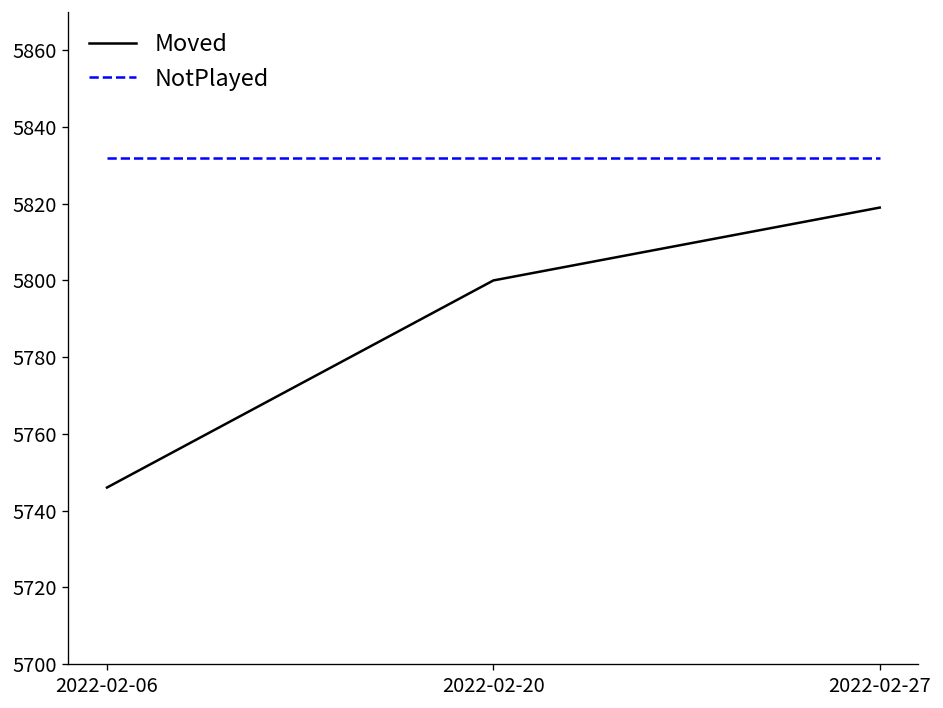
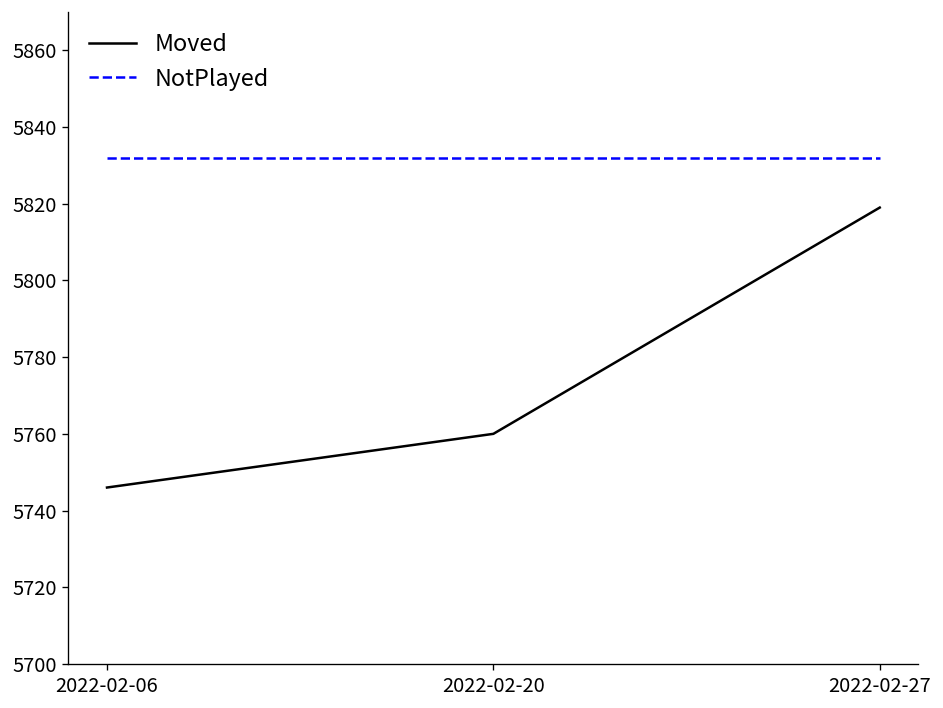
  {
    "Moved": {
      "2022-02-06": 5746,
-     "2022-02-20": 5800,
+     "2022-02-20": 5760,
      "2022-02-27": 5819
    },
    "NotPlayed": {
      "2022-02-06": 5832,
      "2022-02-20": 5832,
      "2022-02-27": 5832
    }
  }
